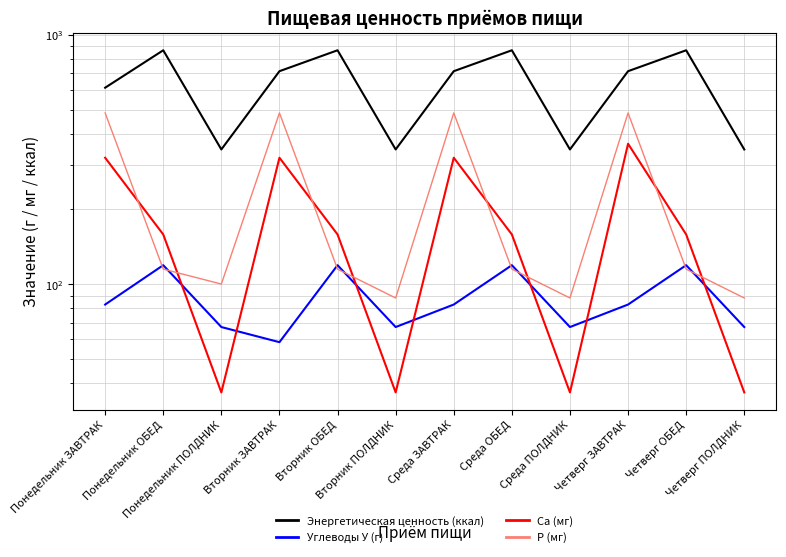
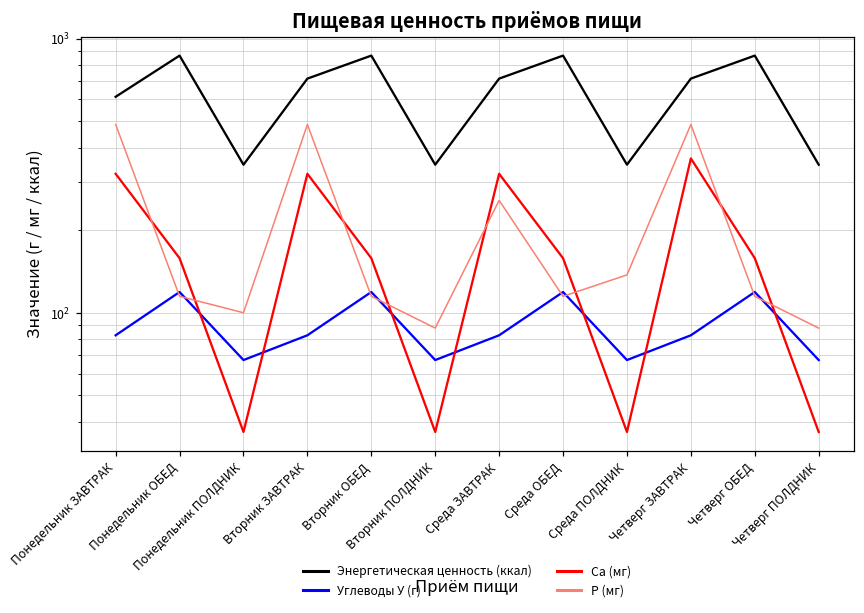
  {
    "Энергетическая ценность (ккал)": {
      "Понедельник ЗАВТРАК": 610,
      "Понедельник ОБЕД": 870,
      "Понедельник ПОЛДНИК": 350,
      "Вторник ЗАВТРАК": 710,
      "Вторник ОБЕД": 870,
      "Вторник ПОЛДНИК": 350,
      "Среда ЗАВТРАК": 710,
      "Среда ОБЕД": 870,
      "Среда ПОЛДНИК": 350,
      "Четверг ЗАВТРАК": 710,
      "Четверг ОБЕД": 870,
      "Четверг ПОЛДНИК": 350
    },
    "Углеводы У (г)": {
      "Понедельник ЗАВТРАК": 83,
      "Понедельник ОБЕД": 120,
      "Понедельник ПОЛДНИК": 67,
-     "Вторник ЗАВТРАК": 59,
+     "Вторник ЗАВТРАК": 83,
      "Вторник ОБЕД": 120,
      "Вторник ПОЛДНИК": 67,
      "Среда ЗАВТРАК": 83,
      "Среда ОБЕД": 120,
      "Среда ПОЛДНИК": 67,
      "Четверг ЗАВТРАК": 83,
      "Четверг ОБЕД": 120,
      "Четверг ПОЛДНИК": 67
    },
    "Са (мг)": {
      "Понедельник ЗАВТРАК": 320,
      "Понедельник ОБЕД": 160,
      "Понедельник ПОЛДНИК": 37,
      "Вторник ЗАВТРАК": 320,
      "Вторник ОБЕД": 160,
      "Вторник ПОЛДНИК": 37,
      "Среда ЗАВТРАК": 320,
      "Среда ОБЕД": 160,
      "Среда ПОЛДНИК": 37,
      "Четверг ЗАВТРАК": 370,
      "Четверг ОБЕД": 160,
      "Четверг ПОЛДНИК": 37
    },
    "Р (мг)": {
      "Понедельник ЗАВТРАК": 490,
      "Понедельник ОБЕД": 110,
      "Понедельник ПОЛДНИК": 100,
      "Вторник ЗАВТРАК": 490,
      "Вторник ОБЕД": 110,
      "Вторник ПОЛДНИК": 88,
-     "Среда ЗАВТРАК": 490,
+     "Среда ЗАВТРАК": 260,
      "Среда ОБЕД": 110,
-     "Среда ПОЛДНИК": 88,
+     "Среда ПОЛДНИК": 140,
      "Четверг ЗАВТРАК": 490,
      "Четверг ОБЕД": 110,
      "Четверг ПОЛДНИК": 88
    }
  }
